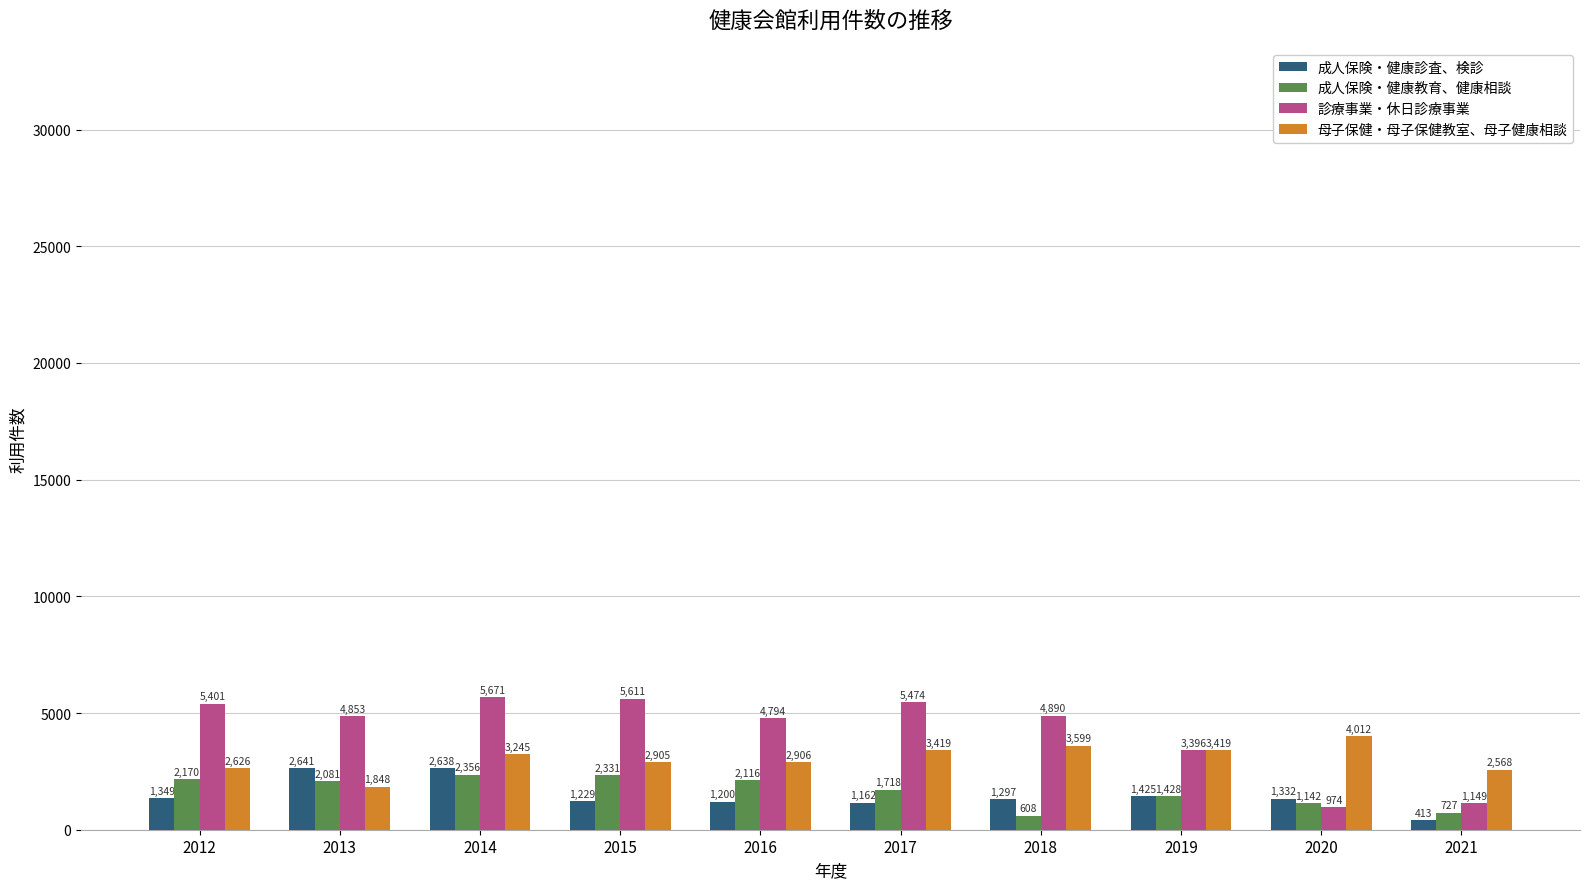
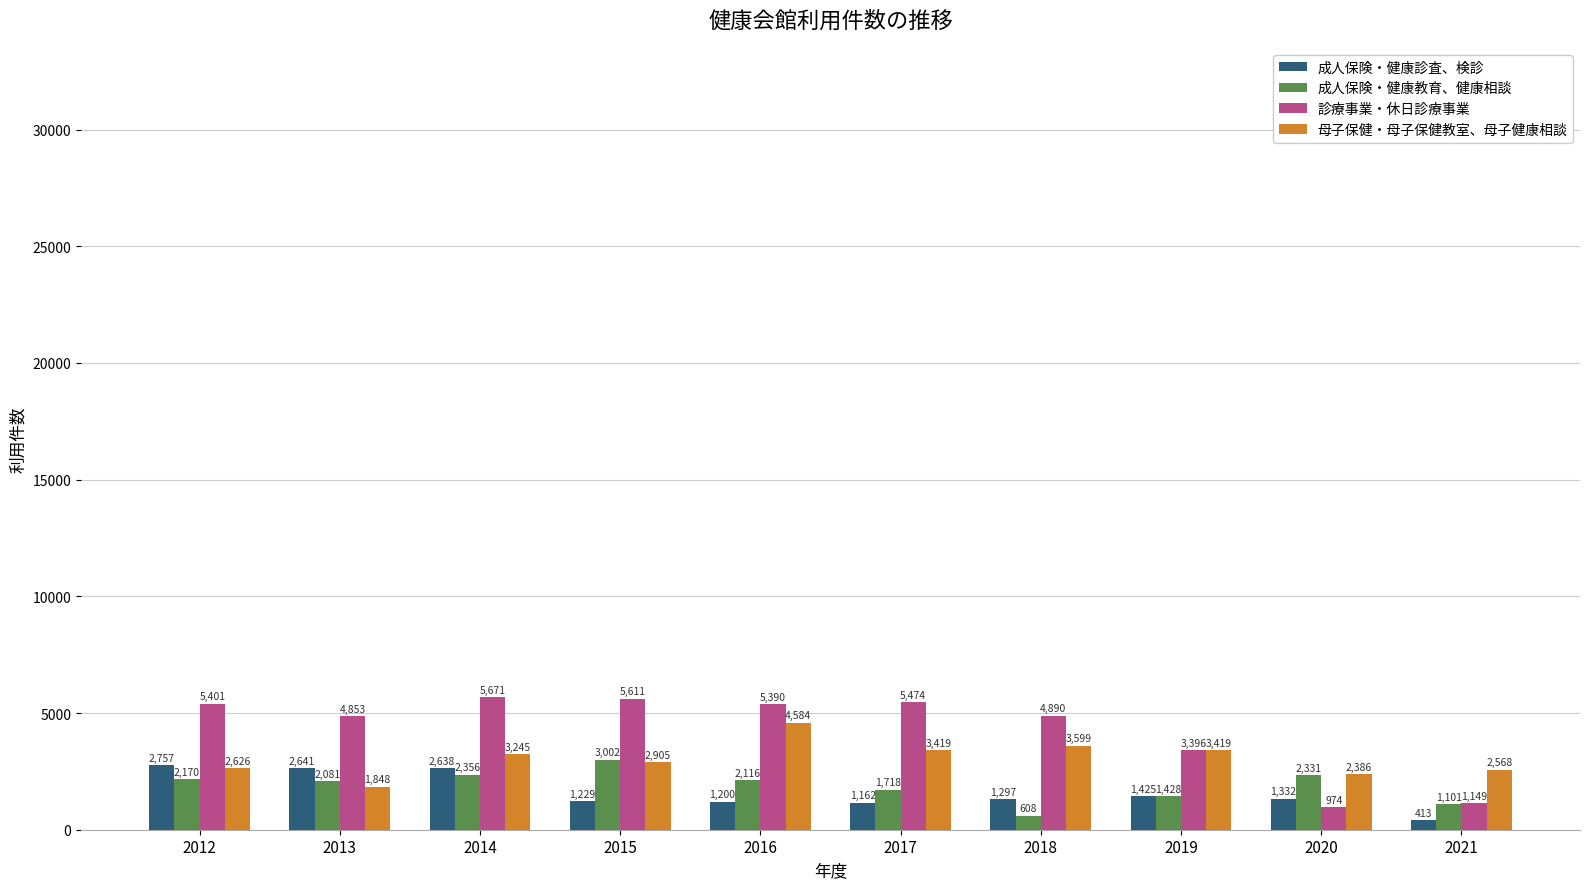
  {
    "成人保険・健康診査、検診": {
-     "2012": "1,349",
+     "2012": "2,757",
      "2013": "2,641",
      "2014": "2,638",
      "2015": "1,229",
      "2016": "1,200",
      "2017": "1,162",
      "2018": "1,297",
      "2019": "1,425",
      "2020": "1,332",
      "2021": "413"
    },
    "成人保険・健康教育、健康相談": {
      "2012": "2,170",
      "2013": "2,081",
      "2014": "2,356",
-     "2015": "2,331",
+     "2015": "3,002",
      "2016": "2,116",
      "2017": "1,718",
      "2018": "608",
      "2019": "1,428",
-     "2020": "1,142",
-     "2021": "727"
+     "2020": "2,331",
+     "2021": "1,101"
    },
    "診療事業・休日診療事業": {
      "2012": "5,401",
      "2013": "4,853",
      "2014": "5,671",
      "2015": "5,611",
-     "2016": "4,794",
+     "2016": "5,390",
      "2017": "5,474",
      "2018": "4,890",
      "2019": "3,396",
      "2020": "974",
      "2021": "1,149"
    },
    "母子保健・母子保健教室、母子健康相談": {
      "2012": "2,626",
      "2013": "1,848",
      "2014": "3,245",
      "2015": "2,905",
-     "2016": "2,906",
+     "2016": "4,584",
      "2017": "3,419",
      "2018": "3,599",
      "2019": "3,419",
-     "2020": "4,012",
+     "2020": "2,386",
      "2021": "2,568"
    }
  }
